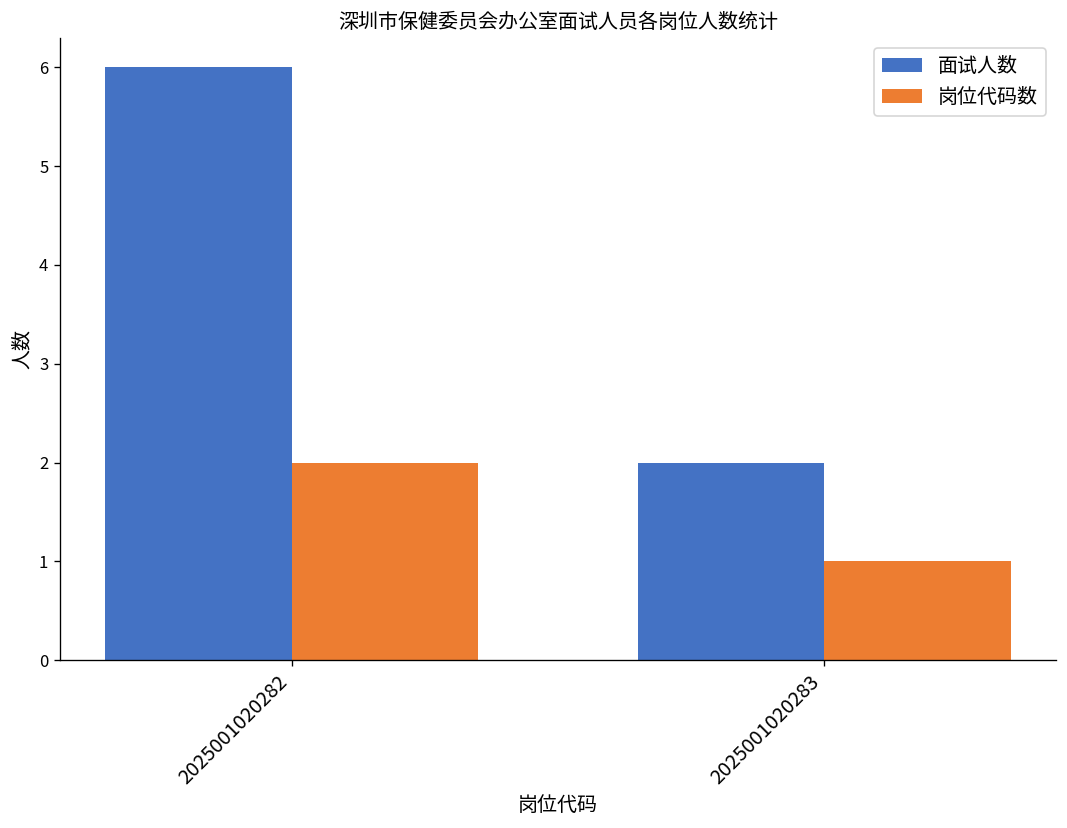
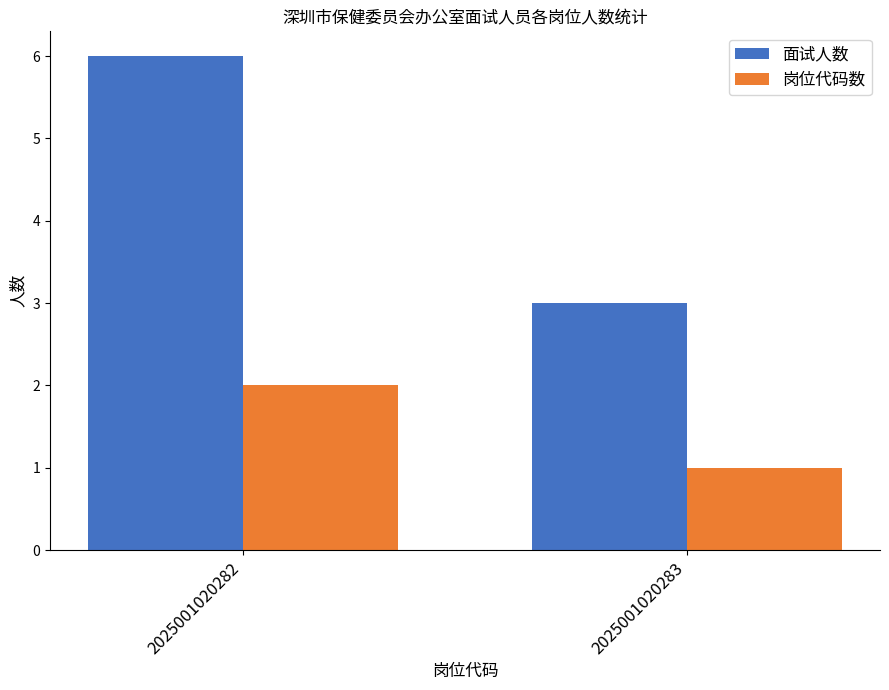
  {
    "面试人数": {
      "2025001020282": 6,
-     "2025001020283": 2
+     "2025001020283": 3
    },
    "岗位代码数": {
      "2025001020282": 2,
      "2025001020283": 1
    }
  }
